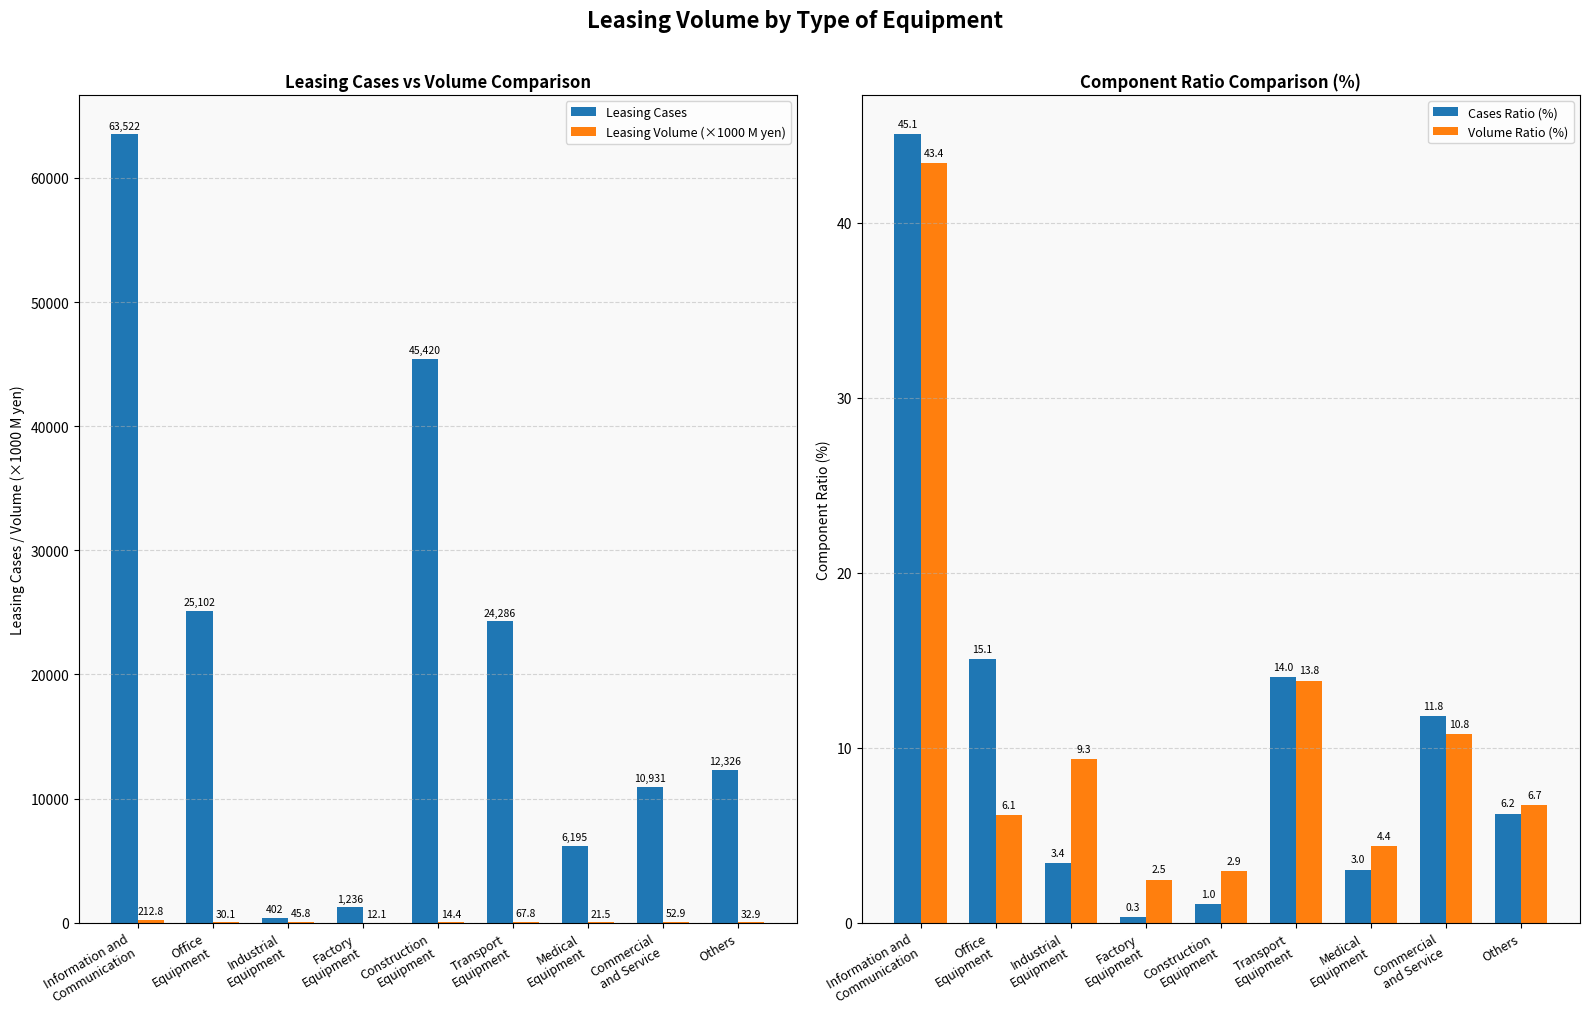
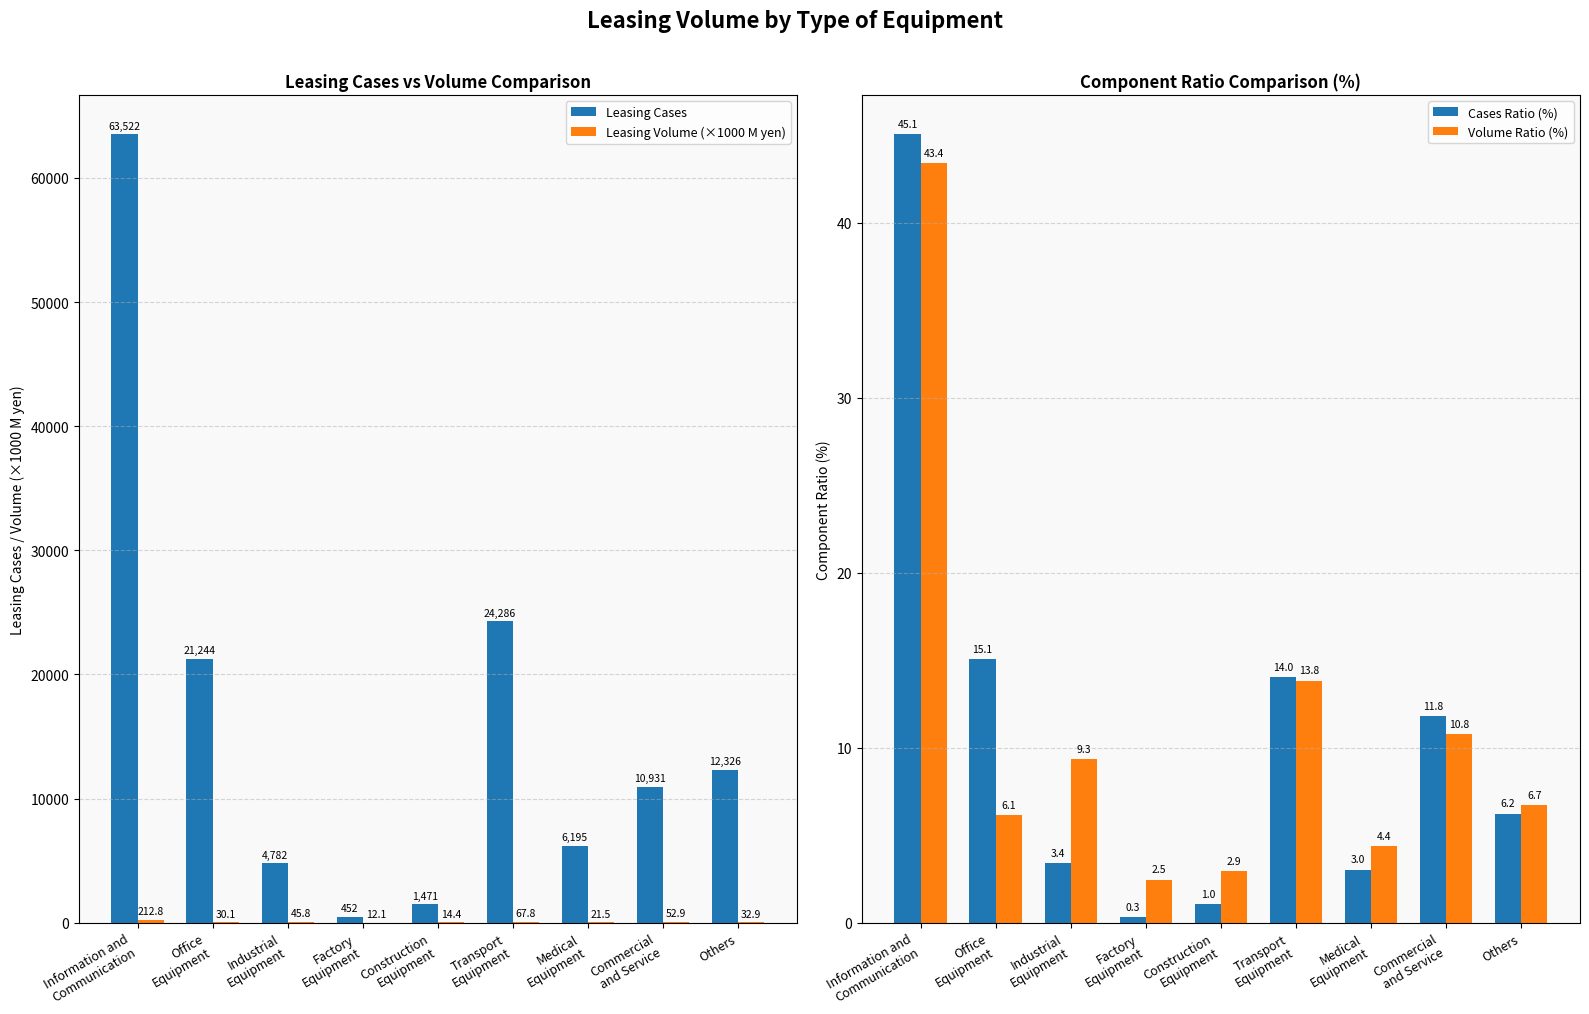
  {
    "Leasing Cases vs Volume Comparison": {
      "Leasing Cases": {
        "Information and Communication": "63,522",
-       "Office Equipment": "25,102",
-       "Industrial Equipment": "402",
-       "Factory Equipment": "1,236",
-       "Construction Equipment": "45,420",
+       "Office Equipment": "21,244",
+       "Industrial Equipment": "4,782",
+       "Factory Equipment": "452",
+       "Construction Equipment": "1,471",
        "Transport Equipment": "24,286",
        "Medical Equipment": "6,195",
        "Commercial and Service": "10,931",
        "Others": "12,326"
      },
      "Leasing Volume (×1000 M yen)": {
        "Information and Communication": "212.8",
        "Office Equipment": "30.1",
        "Industrial Equipment": "45.8",
        "Factory Equipment": "12.1",
        "Construction Equipment": "14.4",
        "Transport Equipment": "67.8",
        "Medical Equipment": "21.5",
        "Commercial and Service": "52.9",
        "Others": "32.9"
      }
    },
    "Component Ratio Comparison (%)": {
      "Cases Ratio (%)": {
        "Information and Communication": "45.1",
        "Office Equipment": "15.1",
        "Industrial Equipment": "3.4",
        "Factory Equipment": "0.3",
        "Construction Equipment": "1.0",
        "Transport Equipment": "14.0",
        "Medical Equipment": "3.0",
        "Commercial and Service": "11.8",
        "Others": "6.2"
      },
      "Volume Ratio (%)": {
        "Information and Communication": "43.4",
        "Office Equipment": "6.1",
        "Industrial Equipment": "9.3",
        "Factory Equipment": "2.5",
        "Construction Equipment": "2.9",
        "Transport Equipment": "13.8",
        "Medical Equipment": "4.4",
        "Commercial and Service": "10.8",
        "Others": "6.7"
      }
    }
  }
